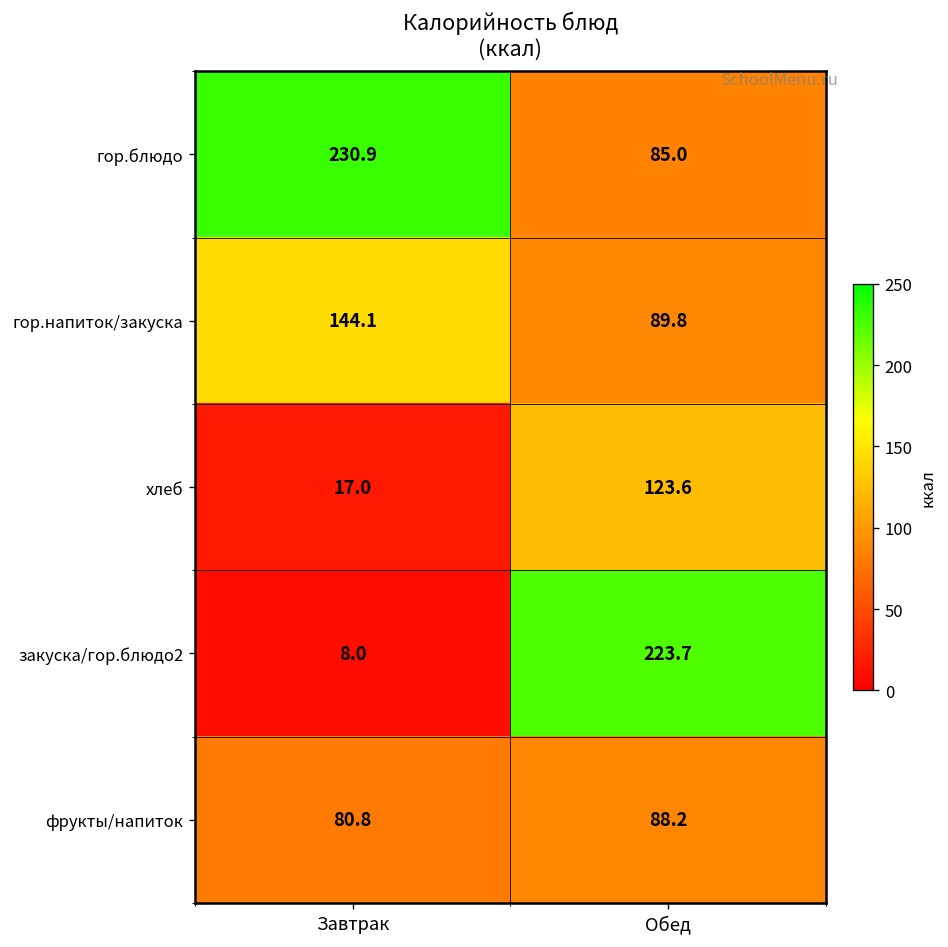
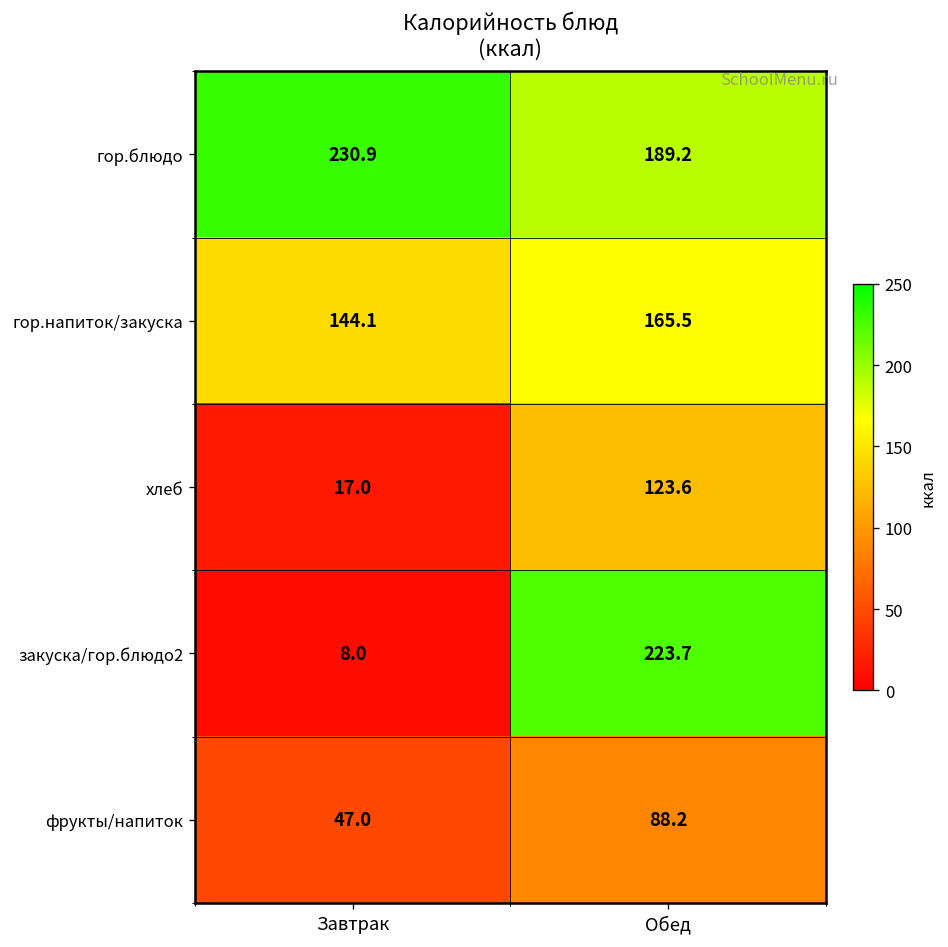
  {
    "гор.блюдо": {
      "Завтрак": 230.9,
-     "Обед": 85.0
+     "Обед": 189.2
    },
    "гор.напиток/закуска": {
      "Завтрак": 144.1,
-     "Обед": 89.8
+     "Обед": 165.5
    },
    "хлеб": {
      "Завтрак": 17.0,
      "Обед": 123.6
    },
    "закуска/гор.блюдо2": {
      "Завтрак": 8.0,
      "Обед": 223.7
    },
    "фрукты/напиток": {
-     "Завтрак": 80.8,
+     "Завтрак": 47.0,
      "Обед": 88.2
    }
  }
